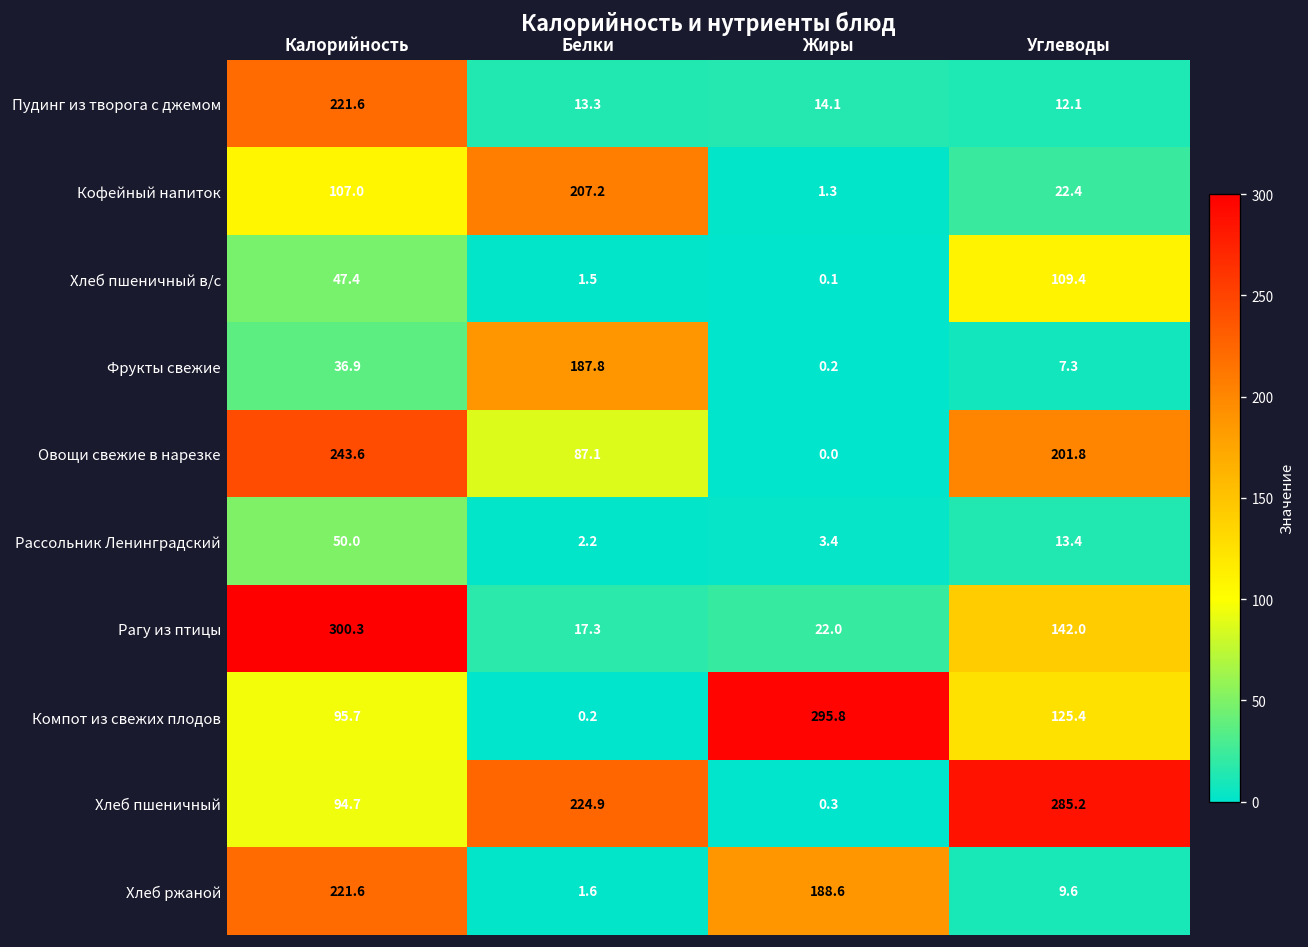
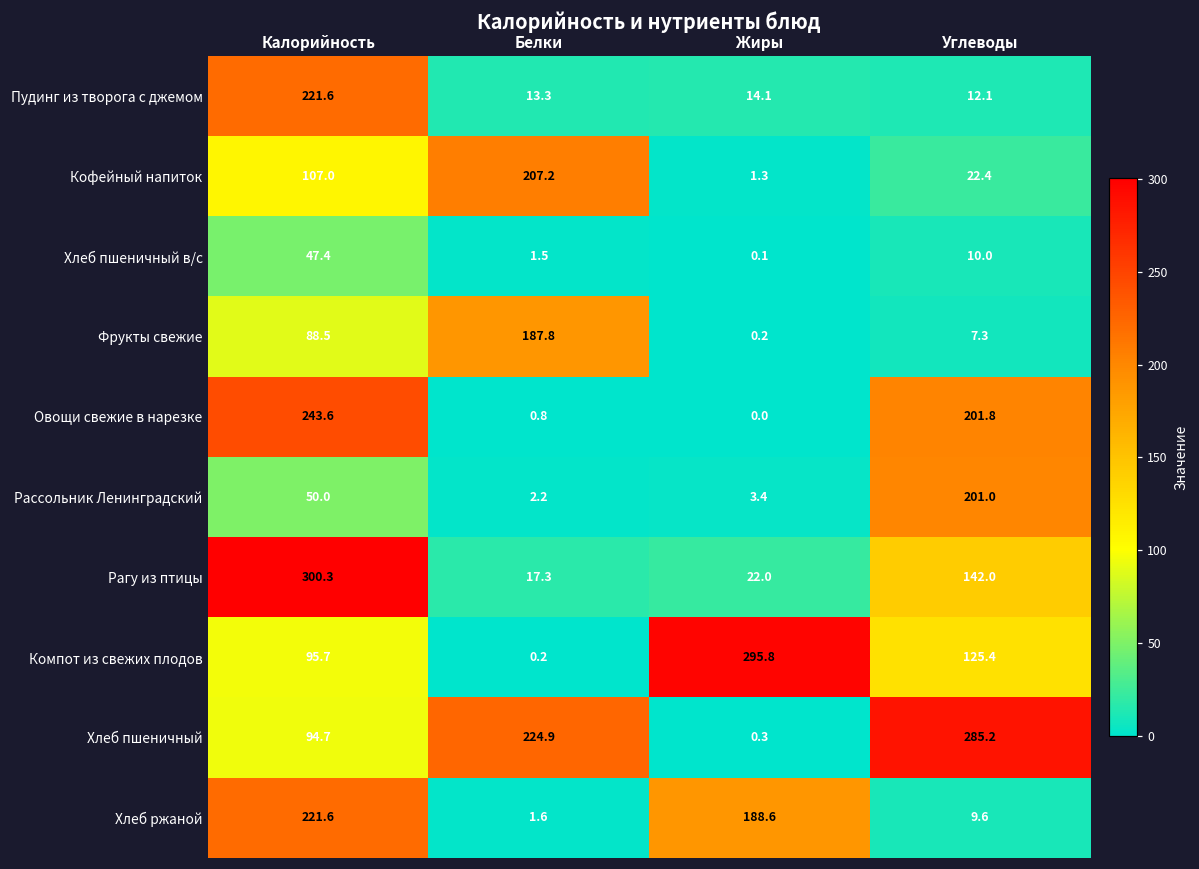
  {
    "Пудинг из творога с джемом": {
      "Калорийность": 221.6,
      "Белки": 13.3,
      "Жиры": 14.1,
      "Углеводы": 12.1
    },
    "Кофейный напиток": {
      "Калорийность": 107.0,
      "Белки": 207.2,
      "Жиры": 1.3,
      "Углеводы": 22.4
    },
    "Хлеб пшеничный в/с": {
      "Калорийность": 47.4,
      "Белки": 1.5,
      "Жиры": 0.1,
-     "Углеводы": 109.4
+     "Углеводы": 10.0
    },
    "Фрукты свежие": {
-     "Калорийность": 36.9,
+     "Калорийность": 88.5,
      "Белки": 187.8,
      "Жиры": 0.2,
      "Углеводы": 7.3
    },
    "Овощи свежие в нарезке": {
      "Калорийность": 243.6,
-     "Белки": 87.1,
+     "Белки": 0.8,
      "Жиры": 0.0,
      "Углеводы": 201.8
    },
    "Рассольник Ленинградский": {
      "Калорийность": 50.0,
      "Белки": 2.2,
      "Жиры": 3.4,
-     "Углеводы": 13.4
+     "Углеводы": 201.0
    },
    "Рагу из птицы": {
      "Калорийность": 300.3,
      "Белки": 17.3,
      "Жиры": 22.0,
      "Углеводы": 142.0
    },
    "Компот из свежих плодов": {
      "Калорийность": 95.7,
      "Белки": 0.2,
      "Жиры": 295.8,
      "Углеводы": 125.4
    },
    "Хлеб пшеничный": {
      "Калорийность": 94.7,
      "Белки": 224.9,
      "Жиры": 0.3,
      "Углеводы": 285.2
    },
    "Хлеб ржаной": {
      "Калорийность": 221.6,
      "Белки": 1.6,
      "Жиры": 188.6,
      "Углеводы": 9.6
    }
  }
